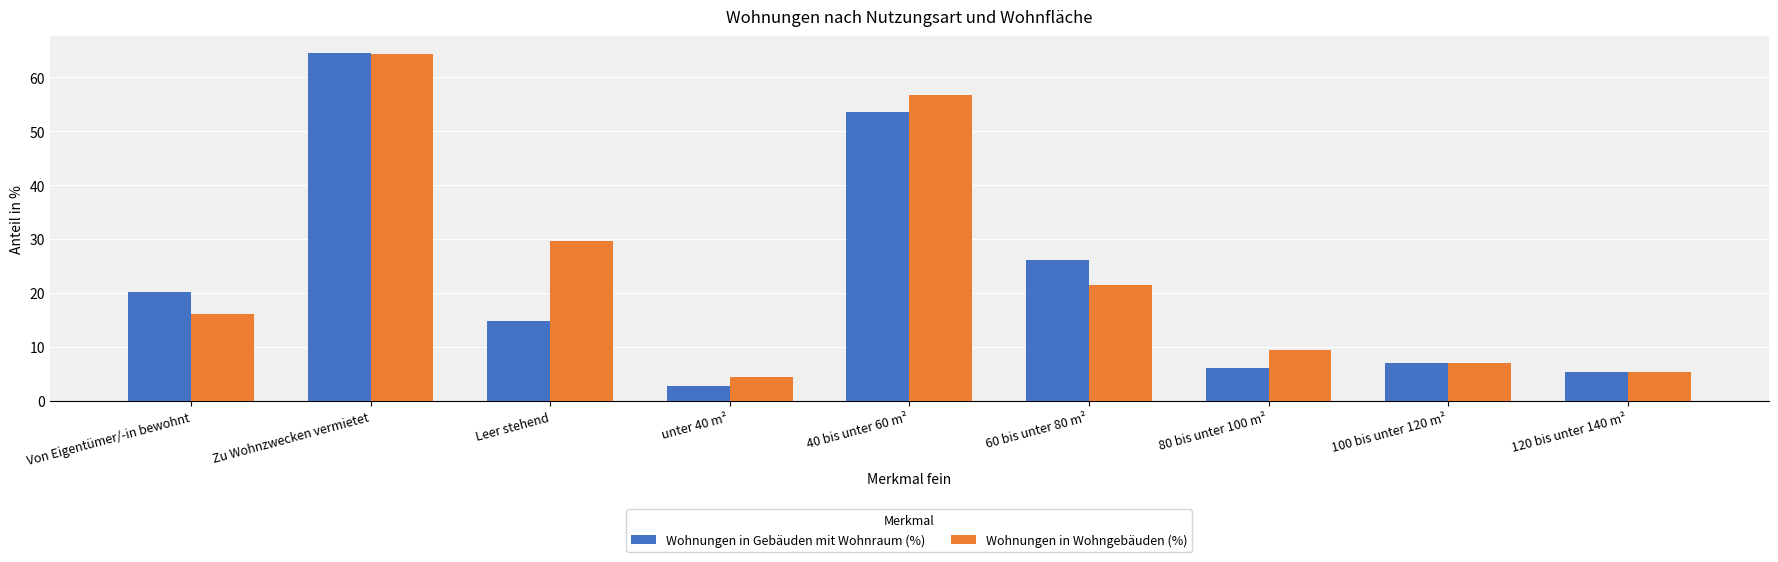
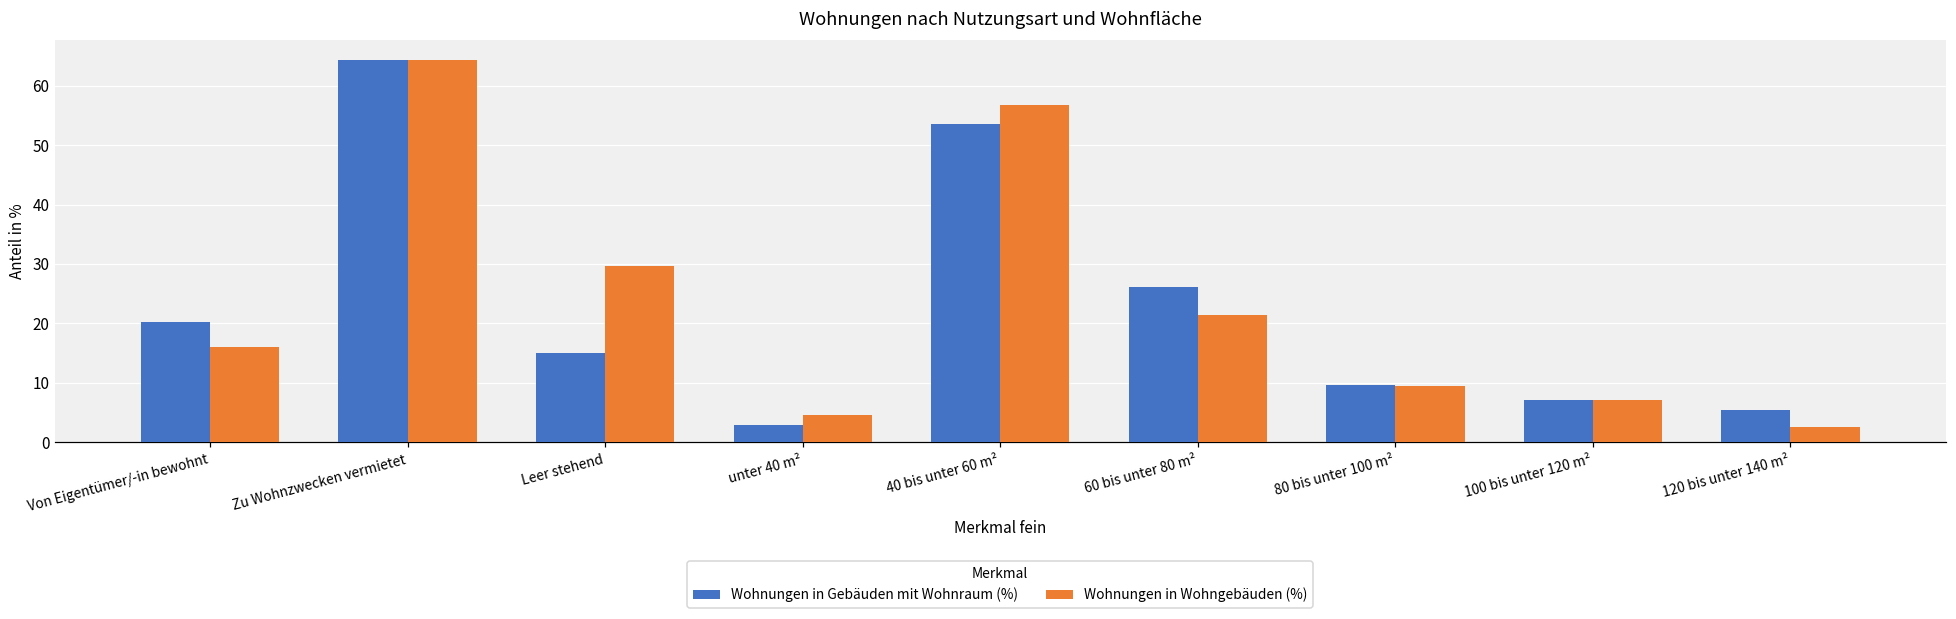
  {
    "Wohnungen in Gebäuden mit Wohnraum (%)": {
      "Von Eigentümer/-in bewohnt": 20,
      "Zu Wohnzwecken vermietet": 64,
      "Leer stehend": 15,
      "unter 40 m²": 3,
      "40 bis unter 60 m²": 54,
      "60 bis unter 80 m²": 26,
-     "80 bis unter 100 m²": 6,
+     "80 bis unter 100 m²": 10,
      "100 bis unter 120 m²": 7,
      "120 bis unter 140 m²": 5
    },
    "Wohnungen in Wohngebäuden (%)": {
      "Von Eigentümer/-in bewohnt": 16,
      "Zu Wohnzwecken vermietet": 64,
      "Leer stehend": 30,
      "unter 40 m²": 4,
      "40 bis unter 60 m²": 57,
      "60 bis unter 80 m²": 21,
      "80 bis unter 100 m²": 9,
      "100 bis unter 120 m²": 7,
-     "120 bis unter 140 m²": 5
+     "120 bis unter 140 m²": 3
    }
  }
